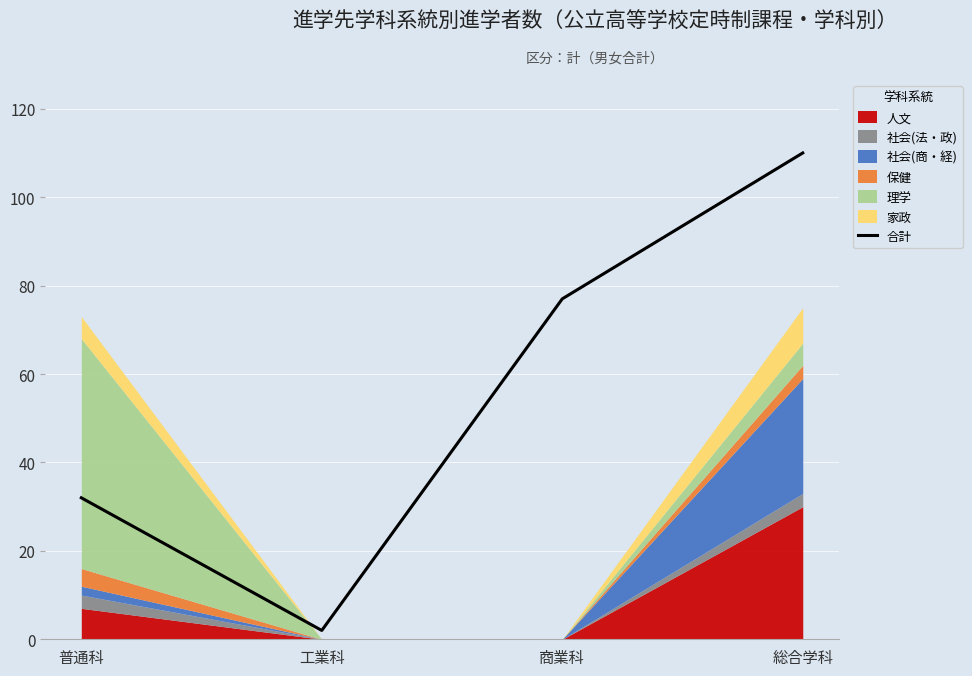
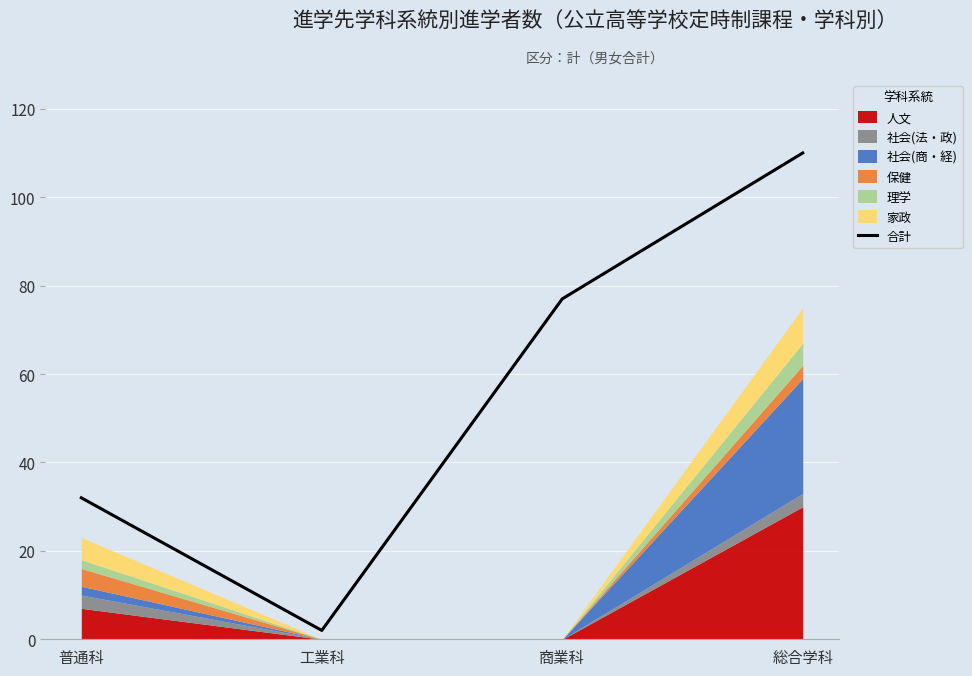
  {
    "合計": {
      "普通科": 32,
      "工業科": 2,
      "商業科": 77,
      "総合学科": 110
    },
    "人文": {
      "普通科": 7,
      "総合学科": 30
    },
    "社会(法・政)": {
      "普通科": 3,
      "総合学科": 3
    },
    "社会(商・経)": {
      "普通科": 2,
      "総合学科": 26
    },
    "保健": {
      "普通科": 4,
      "総合学科": 3
    },
    "理学": {
-     "普通科": 52,
+     "普通科": 2,
      "総合学科": 5
    },
    "家政": {
      "普通科": 5,
      "総合学科": 8
    }
  }
